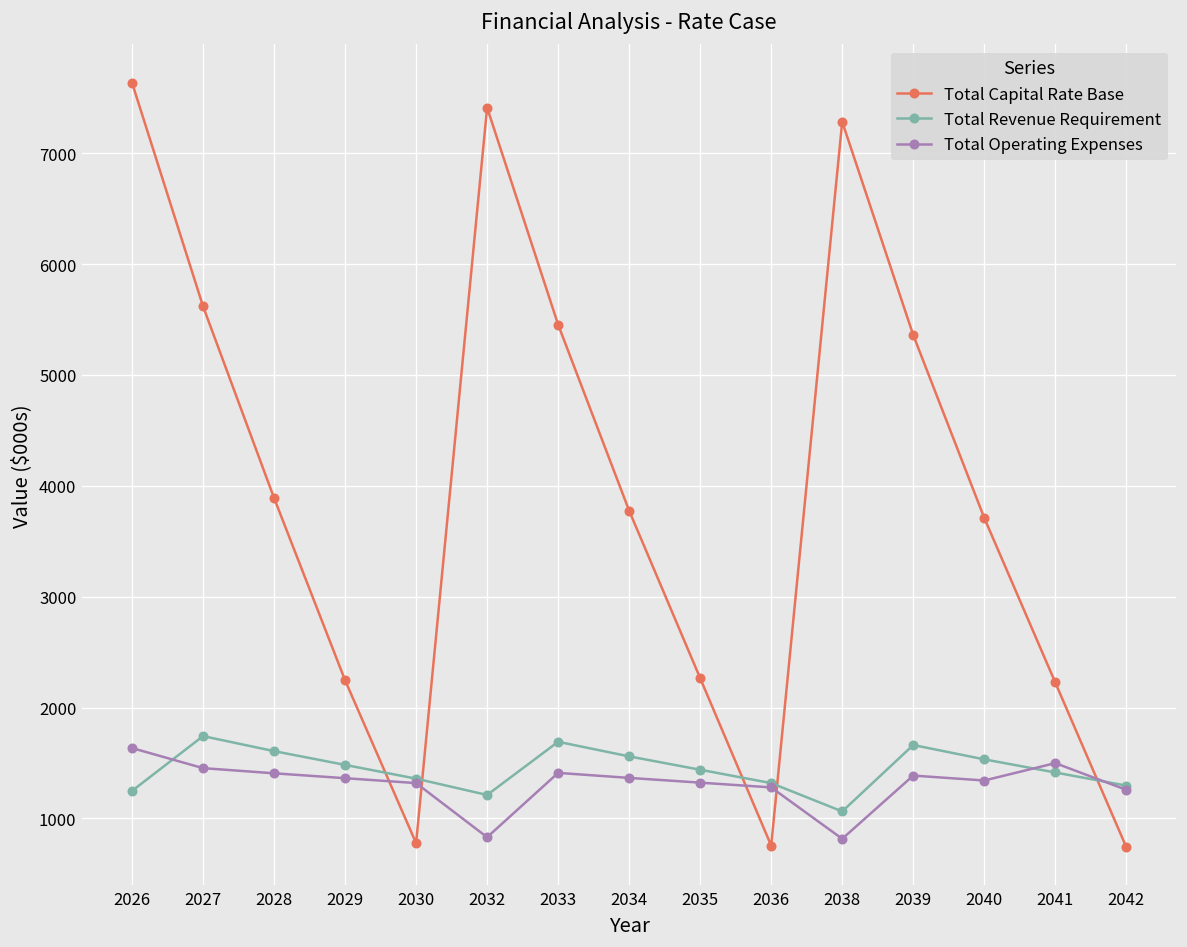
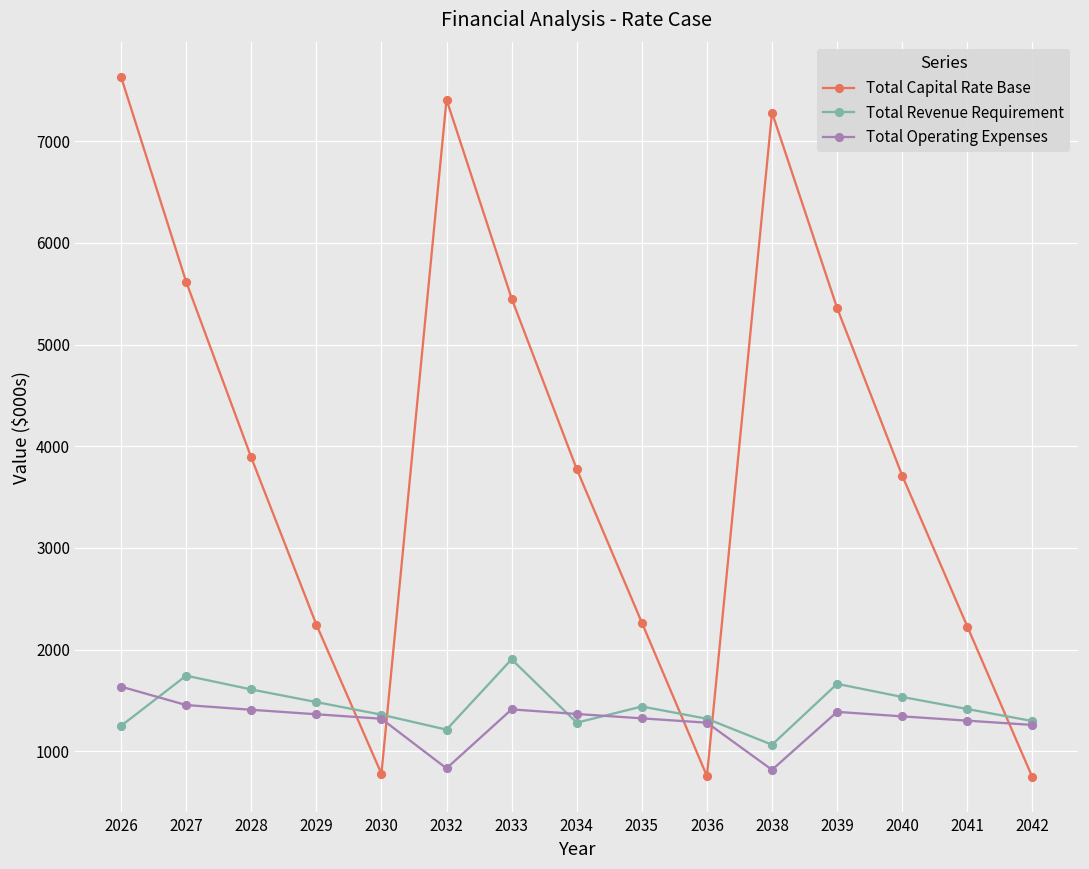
  {
    "Total Capital Rate Base": {
      "2026": 7600,
      "2027": 5600,
      "2028": 3900,
      "2029": 2200,
      "2030": 800,
      "2032": 7400,
      "2033": 5500,
      "2034": 3800,
      "2035": 2300,
      "2036": 800,
      "2038": 7300,
      "2039": 5400,
      "2040": 3700,
      "2041": 2200,
      "2042": 700
    },
    "Total Revenue Requirement": {
      "2026": 1200,
      "2027": 1700,
      "2028": 1600,
      "2029": 1500,
      "2030": 1400,
      "2032": 1200,
-     "2033": 1700,
-     "2034": 1600,
+     "2033": 1900,
+     "2034": 1300,
      "2035": 1400,
      "2036": 1300,
      "2038": 1100,
      "2039": 1700,
      "2040": 1500,
      "2041": 1400,
      "2042": 1300
    },
    "Total Operating Expenses": {
      "2026": 1600,
      "2027": 1500,
      "2028": 1400,
      "2029": 1400,
      "2030": 1300,
      "2032": 800,
      "2033": 1400,
      "2034": 1400,
      "2035": 1300,
      "2036": 1300,
      "2038": 800,
      "2039": 1400,
      "2040": 1300,
-     "2041": 1500,
+     "2041": 1300,
      "2042": 1300
    }
  }
